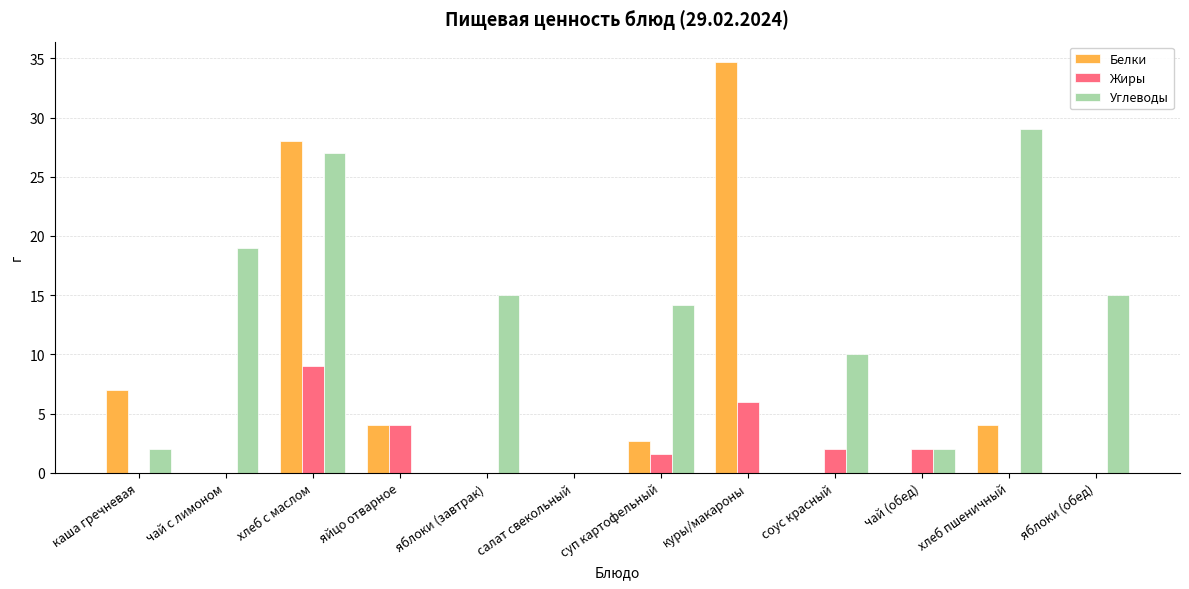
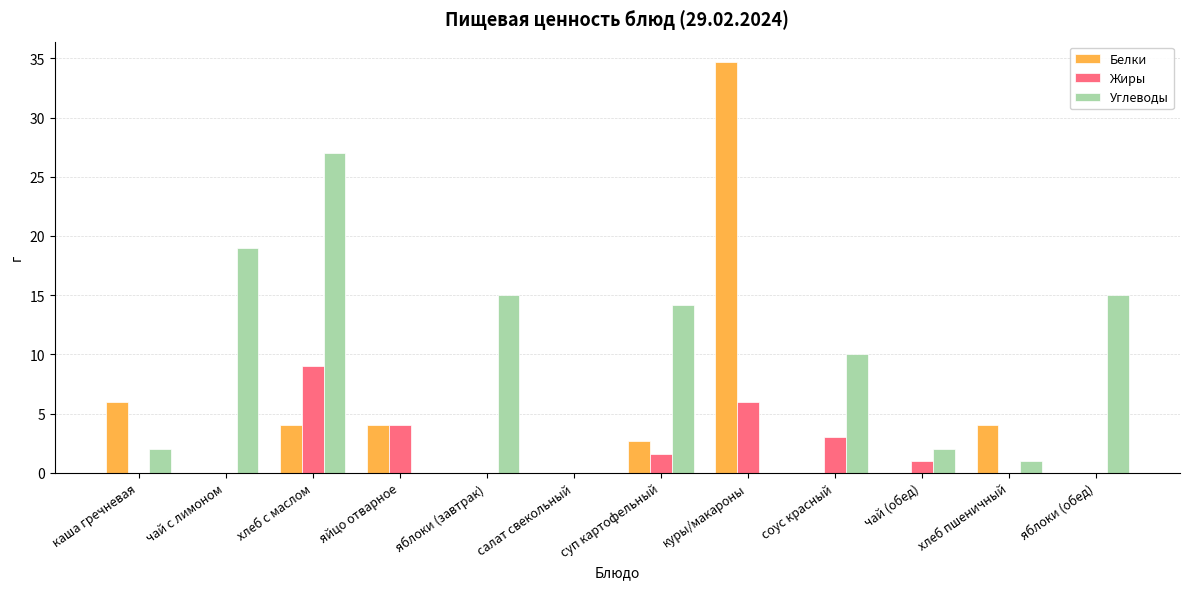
  {
    "Белки": {
-     "каша гречневая": 7,
+     "каша гречневая": 6,
      "чай с лимоном": 0,
-     "хлеб с маслом": 28,
+     "хлеб с маслом": 4,
      "яйцо отварное": 4,
      "яблоки (завтрак)": 0,
      "салат свекольный": 0,
      "суп картофельный": 2.7,
      "куры/макароны": 34.7,
      "соус красный": 0,
      "чай (обед)": 0,
      "хлеб пшеничный": 4,
      "яблоки (обед)": 0
    },
    "Жиры": {
      "каша гречневая": 0,
      "чай с лимоном": 0,
      "хлеб с маслом": 9,
      "яйцо отварное": 4,
      "яблоки (завтрак)": 0,
      "салат свекольный": 0,
      "суп картофельный": 1.6,
      "куры/макароны": 6,
-     "соус красный": 2,
-     "чай (обед)": 2,
+     "соус красный": 3,
+     "чай (обед)": 1,
      "хлеб пшеничный": 0,
      "яблоки (обед)": 0
    },
    "Углеводы": {
      "каша гречневая": 2,
      "чай с лимоном": 19,
      "хлеб с маслом": 27,
      "яйцо отварное": 0,
      "яблоки (завтрак)": 15,
      "салат свекольный": 0,
      "суп картофельный": 14,
      "куры/макароны": 0,
      "соус красный": 10,
      "чай (обед)": 2,
-     "хлеб пшеничный": 29,
+     "хлеб пшеничный": 1,
      "яблоки (обед)": 15
    }
  }
